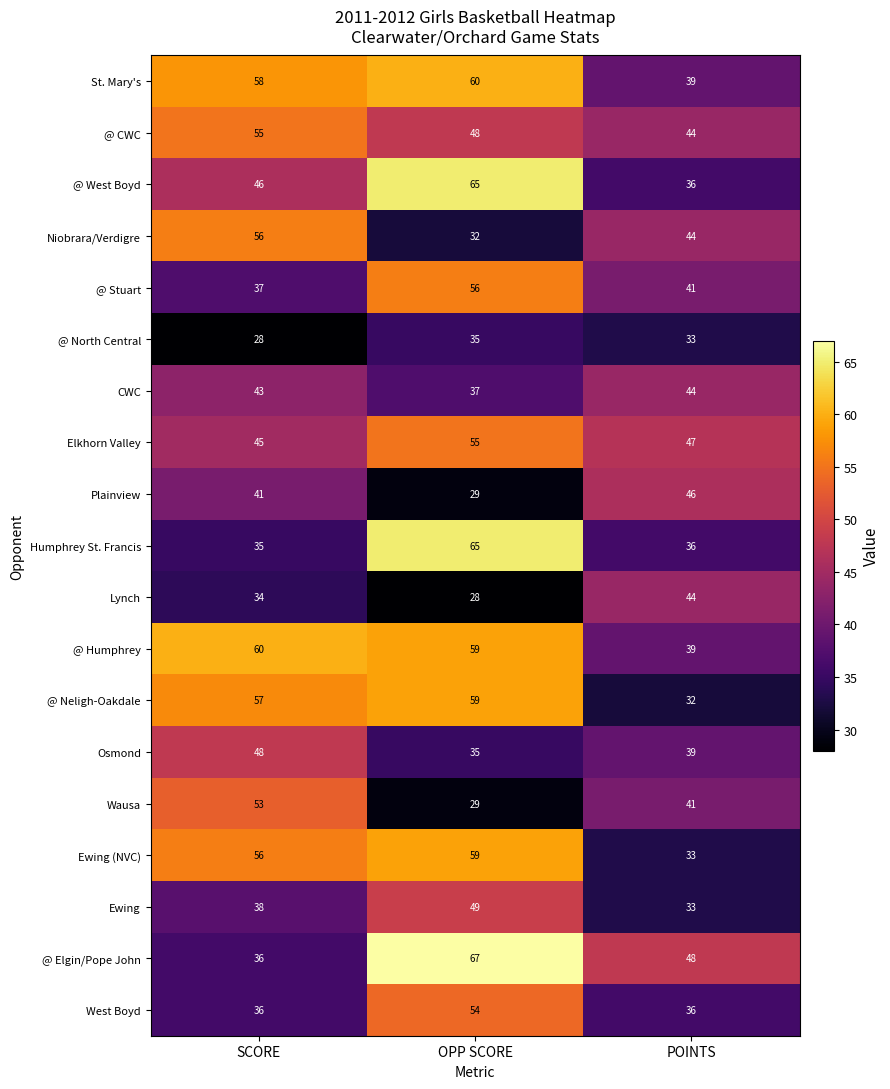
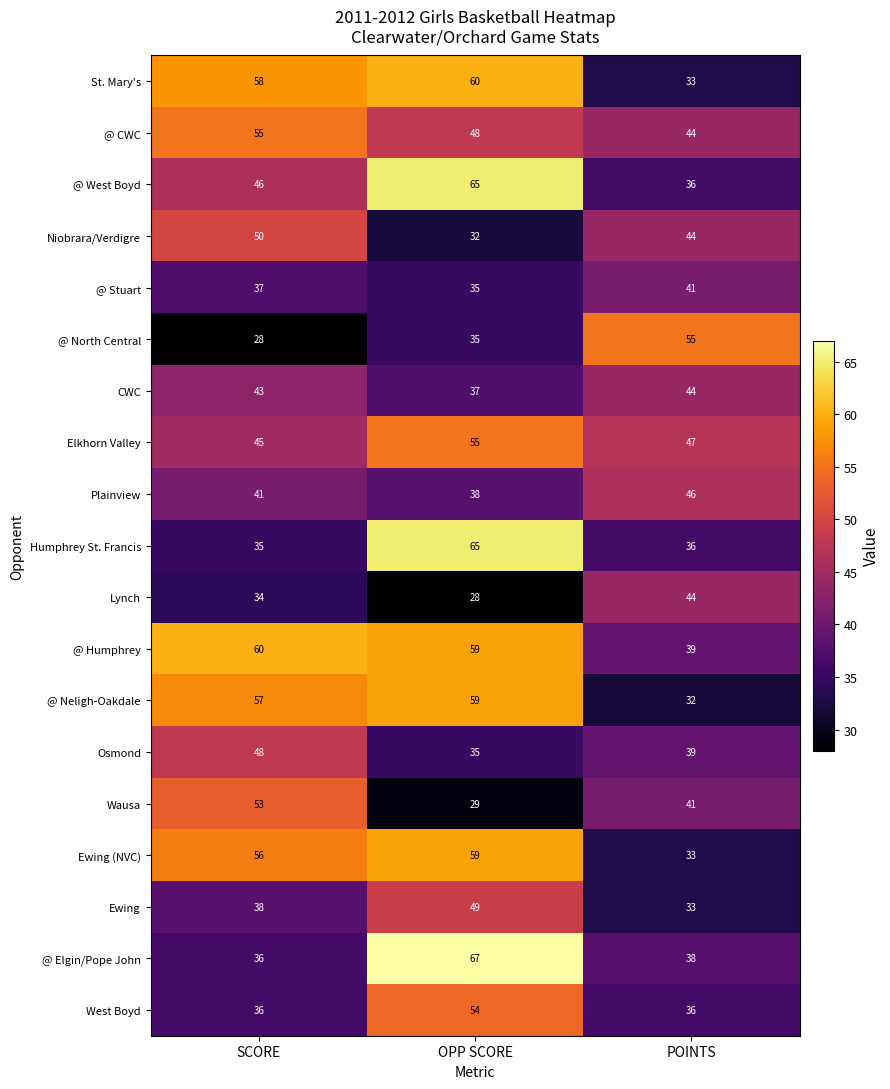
  {
    "St. Mary's": {
      "SCORE": 58,
      "OPP SCORE": 60,
-     "POINTS": 39
+     "POINTS": 33
    },
    "@ CWC": {
      "SCORE": 55,
      "OPP SCORE": 48,
      "POINTS": 44
    },
    "@ West Boyd": {
      "SCORE": 46,
      "OPP SCORE": 65,
      "POINTS": 36
    },
    "Niobrara/Verdigre": {
-     "SCORE": 56,
+     "SCORE": 50,
      "OPP SCORE": 32,
      "POINTS": 44
    },
    "@ Stuart": {
      "SCORE": 37,
-     "OPP SCORE": 56,
+     "OPP SCORE": 35,
      "POINTS": 41
    },
    "@ North Central": {
      "SCORE": 28,
      "OPP SCORE": 35,
-     "POINTS": 33
+     "POINTS": 55
    },
    "CWC": {
      "SCORE": 43,
      "OPP SCORE": 37,
      "POINTS": 44
    },
    "Elkhorn Valley": {
      "SCORE": 45,
      "OPP SCORE": 55,
      "POINTS": 47
    },
    "Plainview": {
      "SCORE": 41,
-     "OPP SCORE": 29,
+     "OPP SCORE": 38,
      "POINTS": 46
    },
    "Humphrey St. Francis": {
      "SCORE": 35,
      "OPP SCORE": 65,
      "POINTS": 36
    },
    "Lynch": {
      "SCORE": 34,
      "OPP SCORE": 28,
      "POINTS": 44
    },
    "@ Humphrey": {
      "SCORE": 60,
      "OPP SCORE": 59,
      "POINTS": 39
    },
    "@ Neligh-Oakdale": {
      "SCORE": 57,
      "OPP SCORE": 59,
      "POINTS": 32
    },
    "Osmond": {
      "SCORE": 48,
      "OPP SCORE": 35,
      "POINTS": 39
    },
    "Wausa": {
      "SCORE": 53,
      "OPP SCORE": 29,
      "POINTS": 41
    },
    "Ewing (NVC)": {
      "SCORE": 56,
      "OPP SCORE": 59,
      "POINTS": 33
    },
    "Ewing": {
      "SCORE": 38,
      "OPP SCORE": 49,
      "POINTS": 33
    },
    "@ Elgin/Pope John": {
      "SCORE": 36,
      "OPP SCORE": 67,
-     "POINTS": 48
+     "POINTS": 38
    },
    "West Boyd": {
      "SCORE": 36,
      "OPP SCORE": 54,
      "POINTS": 36
    }
  }
